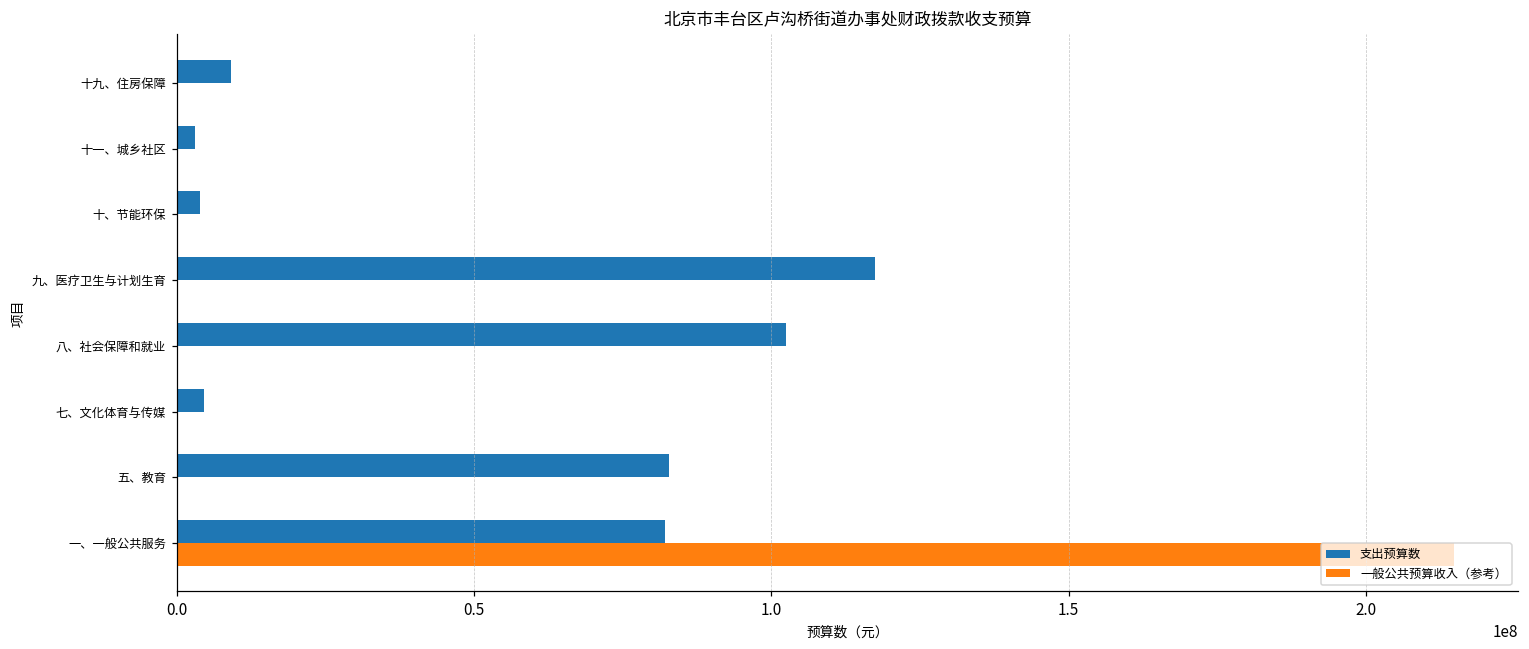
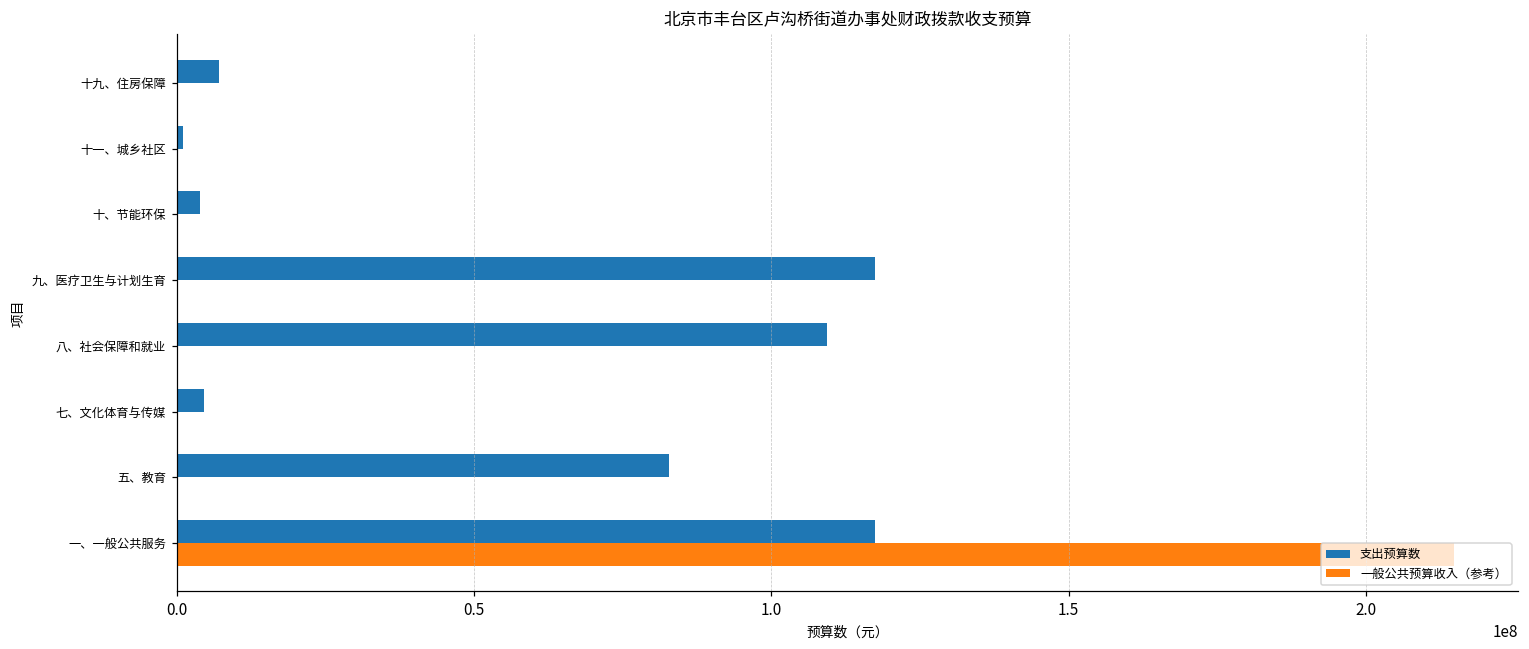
  {
    "支出预算数": {
-     "十九、住房保障": 9000000,
-     "十一、城乡社区": 3000000,
+     "十九、住房保障": 7000000,
+     "十一、城乡社区": 1000000,
      "十、节能环保": 4000000,
      "九、医疗卫生与计划生育": 117000000,
-     "八、社会保障和就业": 102000000,
+     "八、社会保障和就业": 109000000,
      "七、文化体育与传媒": 5000000,
      "五、教育": 83000000,
-     "一、一般公共服务": 82000000
+     "一、一般公共服务": 117000000
    },
    "一般公共预算收入（参考）": {
      "十九、住房保障": 0,
      "十一、城乡社区": 0,
      "十、节能环保": 0,
      "九、医疗卫生与计划生育": 0,
      "八、社会保障和就业": 0,
      "七、文化体育与传媒": 0,
      "五、教育": 0
    }
  }
